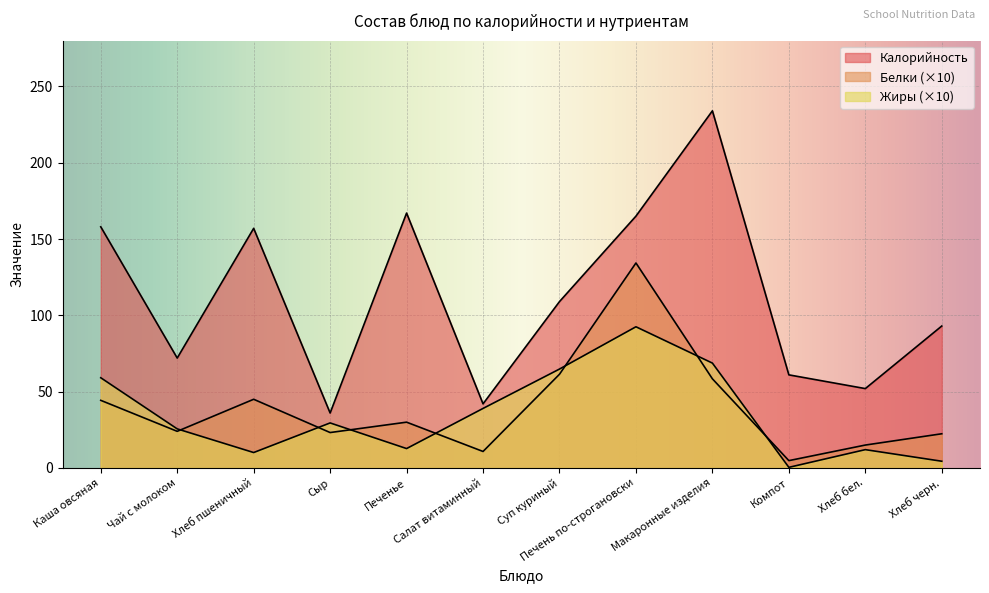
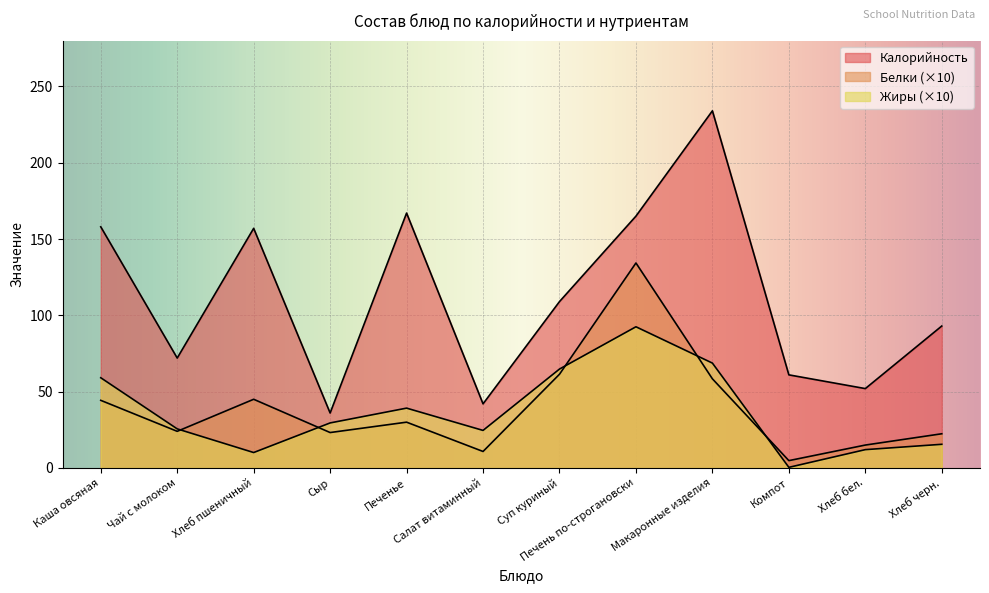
  {
    "Жиры (×10)": {
      "Каша овсяная": 59,
      "Хлеб пшеничный": 10,
      "Сыр": 30,
-     "Печенье": 13,
-     "Салат витаминный": 39,
+     "Печенье": 39,
+     "Салат витаминный": 25,
      "Суп куриный": 65,
      "Печень по-строгановски": 93,
      "Макаронные изделия": 69,
      "Компот": 0,
      "Хлеб бел.": 12,
-     "Хлеб черн.": 4
+     "Хлеб черн.": 16
    }
  }
